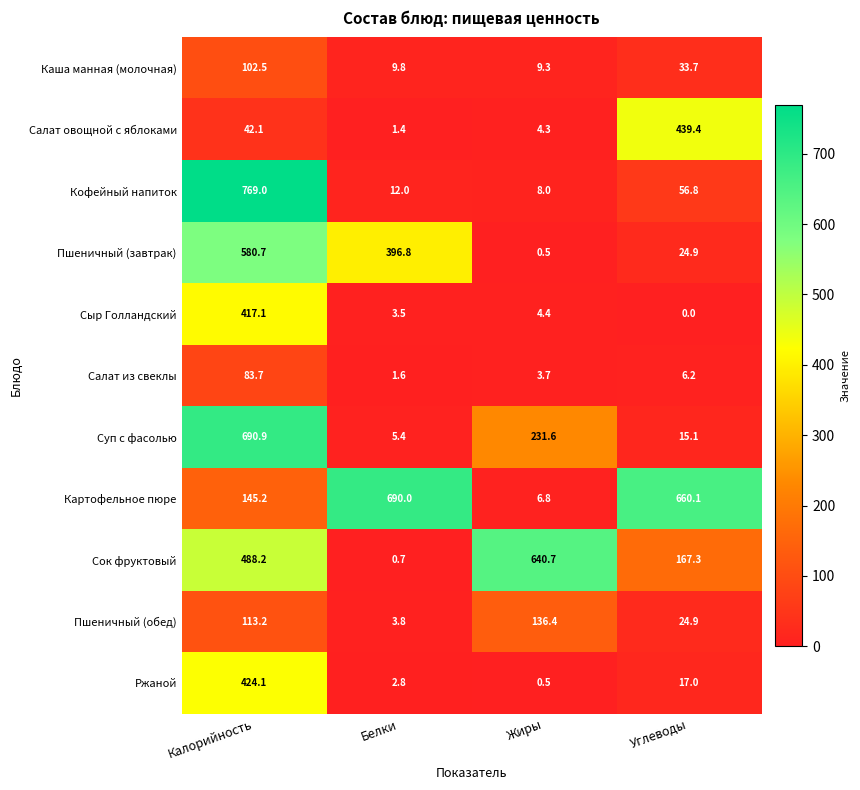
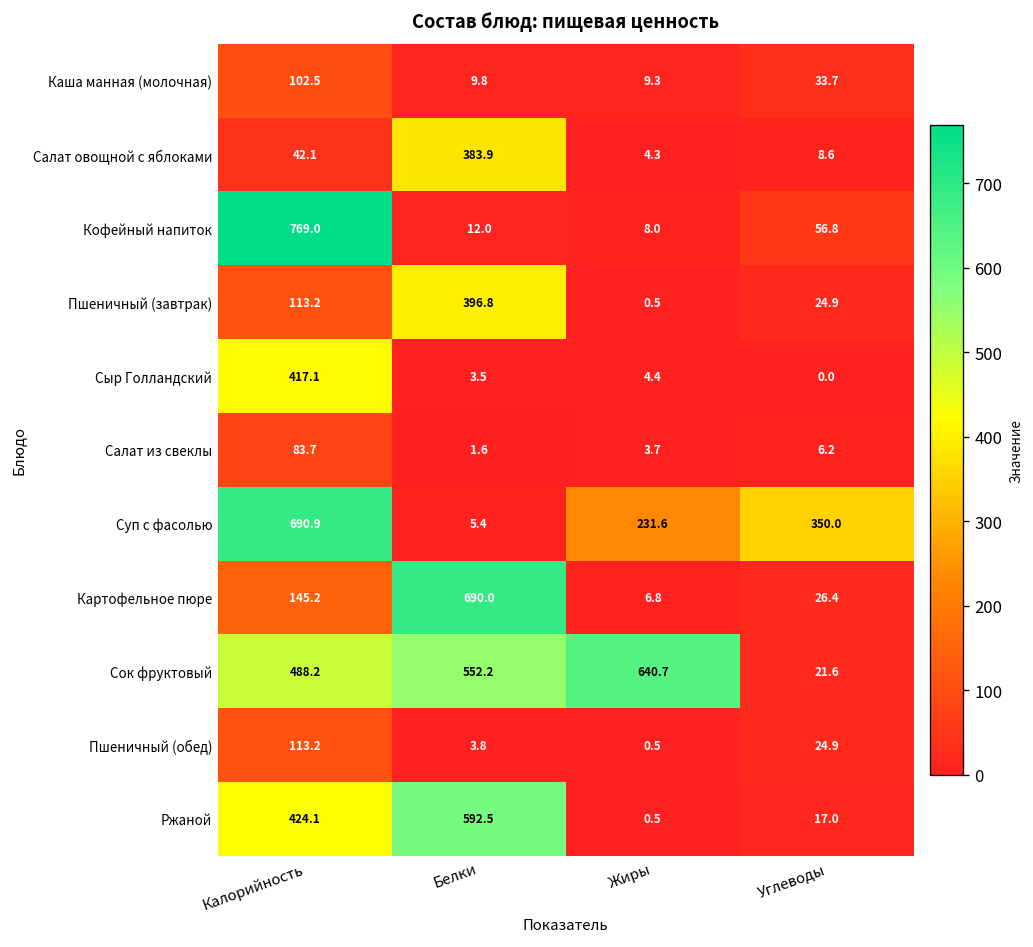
  {
    "Каша манная (молочная)": {
      "Калорийность": 102.5,
      "Белки": 9.8,
      "Жиры": 9.3,
      "Углеводы": 33.7
    },
    "Салат овощной с яблоками": {
      "Калорийность": 42.1,
-     "Белки": 1.4,
+     "Белки": 383.9,
      "Жиры": 4.3,
-     "Углеводы": 439.4
+     "Углеводы": 8.6
    },
    "Кофейный напиток": {
      "Калорийность": 769.0,
      "Белки": 12.0,
      "Жиры": 8.0,
      "Углеводы": 56.8
    },
    "Пшеничный (завтрак)": {
-     "Калорийность": 580.7,
+     "Калорийность": 113.2,
      "Белки": 396.8,
      "Жиры": 0.5,
      "Углеводы": 24.9
    },
    "Сыр Голландский": {
      "Калорийность": 417.1,
      "Белки": 3.5,
      "Жиры": 4.4,
      "Углеводы": 0.0
    },
    "Салат из свеклы": {
      "Калорийность": 83.7,
      "Белки": 1.6,
      "Жиры": 3.7,
      "Углеводы": 6.2
    },
    "Суп с фасолью": {
      "Калорийность": 690.9,
      "Белки": 5.4,
      "Жиры": 231.6,
-     "Углеводы": 15.1
+     "Углеводы": 350.0
    },
    "Картофельное пюре": {
      "Калорийность": 145.2,
      "Белки": 690.0,
      "Жиры": 6.8,
-     "Углеводы": 660.1
+     "Углеводы": 26.4
    },
    "Сок фруктовый": {
      "Калорийность": 488.2,
-     "Белки": 0.7,
+     "Белки": 552.2,
      "Жиры": 640.7,
-     "Углеводы": 167.3
+     "Углеводы": 21.6
    },
    "Пшеничный (обед)": {
      "Калорийность": 113.2,
      "Белки": 3.8,
-     "Жиры": 136.4,
+     "Жиры": 0.5,
      "Углеводы": 24.9
    },
    "Ржаной": {
      "Калорийность": 424.1,
-     "Белки": 2.8,
+     "Белки": 592.5,
      "Жиры": 0.5,
      "Углеводы": 17.0
    }
  }
